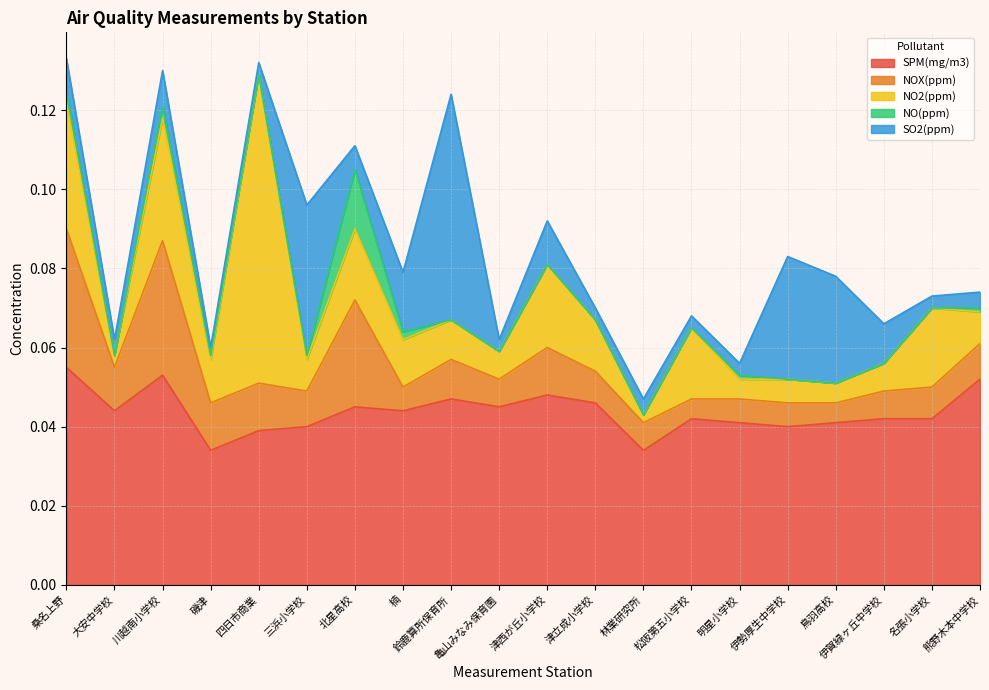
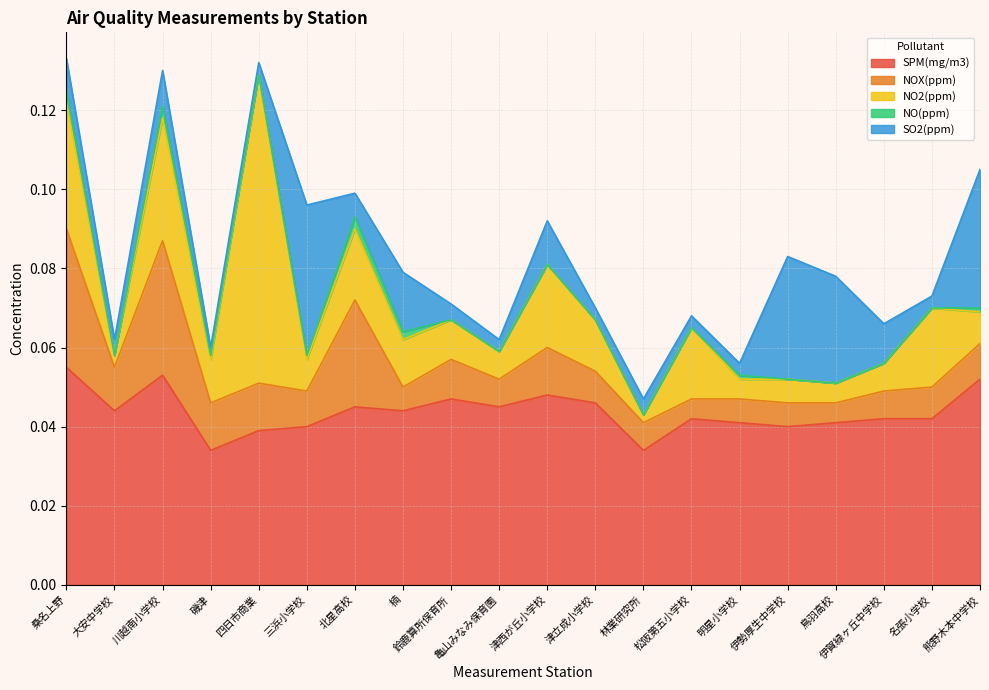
  {
    "NO2(ppm)": {
      "桑名上野": 0.032,
      "川越南小学校": 0.031,
      "磯津": 0.011,
      "三浜小学校": 0.008,
      "北星高校": 0.018,
      "楠": 0.012,
      "明星小学校": 0.005,
      "熊野木本中学校": 0.008
    },
    "NO(ppm)": {
      "桑名上野": 0.003,
      "川越南小学校": 0.003,
      "磯津": 0.001,
      "三浜小学校": 0.001,
-     "北星高校": 0.015,
+     "北星高校": 0.003,
      "楠": 0.002,
      "明星小学校": 0.001,
      "熊野木本中学校": 0.001
    },
    "SO2(ppm)": {
      "桑名上野": 0.008,
      "大安中学校": 0.004,
      "川越南小学校": 0.009,
      "磯津": 0.002,
      "四日市商業": 0.003,
      "三浜小学校": 0.038,
      "北星高校": 0.006,
      "楠": 0.015,
-     "鈴鹿算所保育所": 0.057,
+     "鈴鹿算所保育所": 0.004,
      "亀山みなみ保育園": 0.003,
      "津西が丘小学校": 0.011,
      "津立成小学校": 0.003,
      "林業研究所": 0.004,
      "松阪第五小学校": 0.003,
      "明星小学校": 0.003,
      "伊勢厚生中学校": 0.031,
      "鳥羽高校": 0.027,
      "伊賀緑ヶ丘中学校": 0.010,
      "名張小学校": 0.003,
-     "熊野木本中学校": 0.004
+     "熊野木本中学校": 0.035
    }
  }
